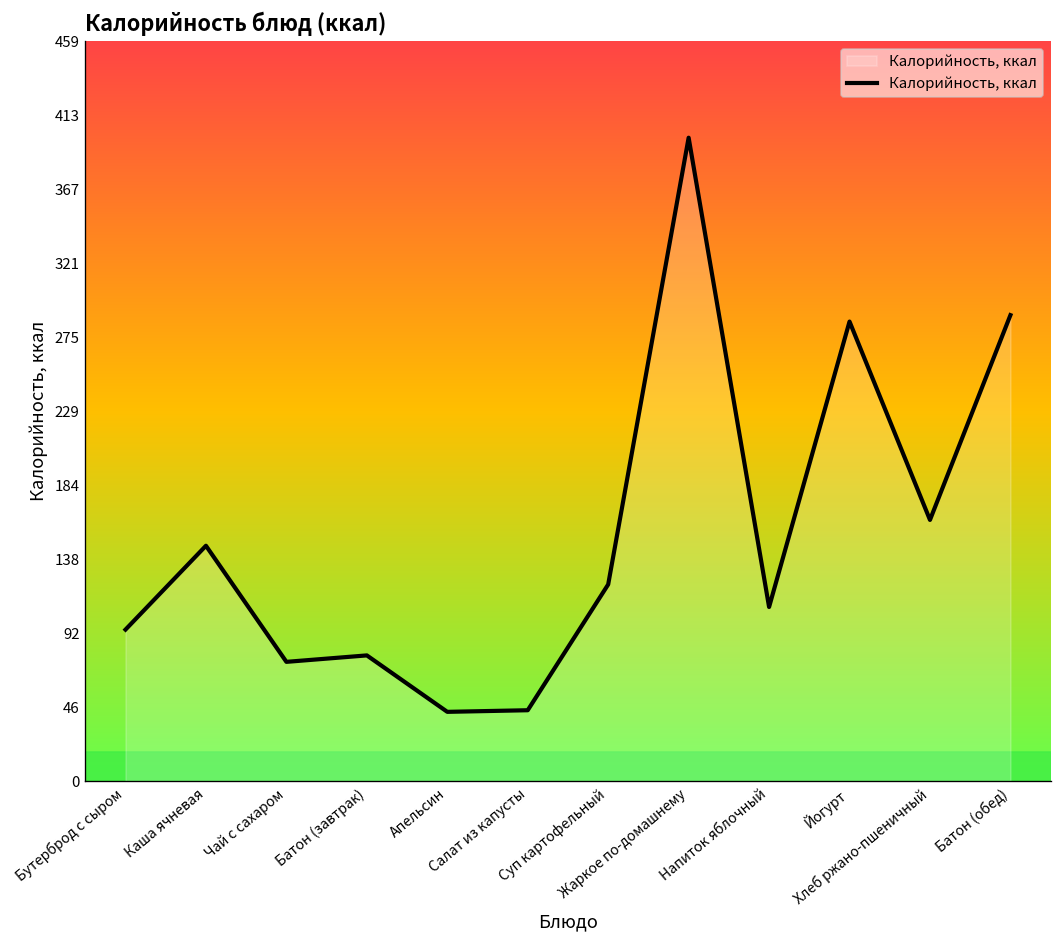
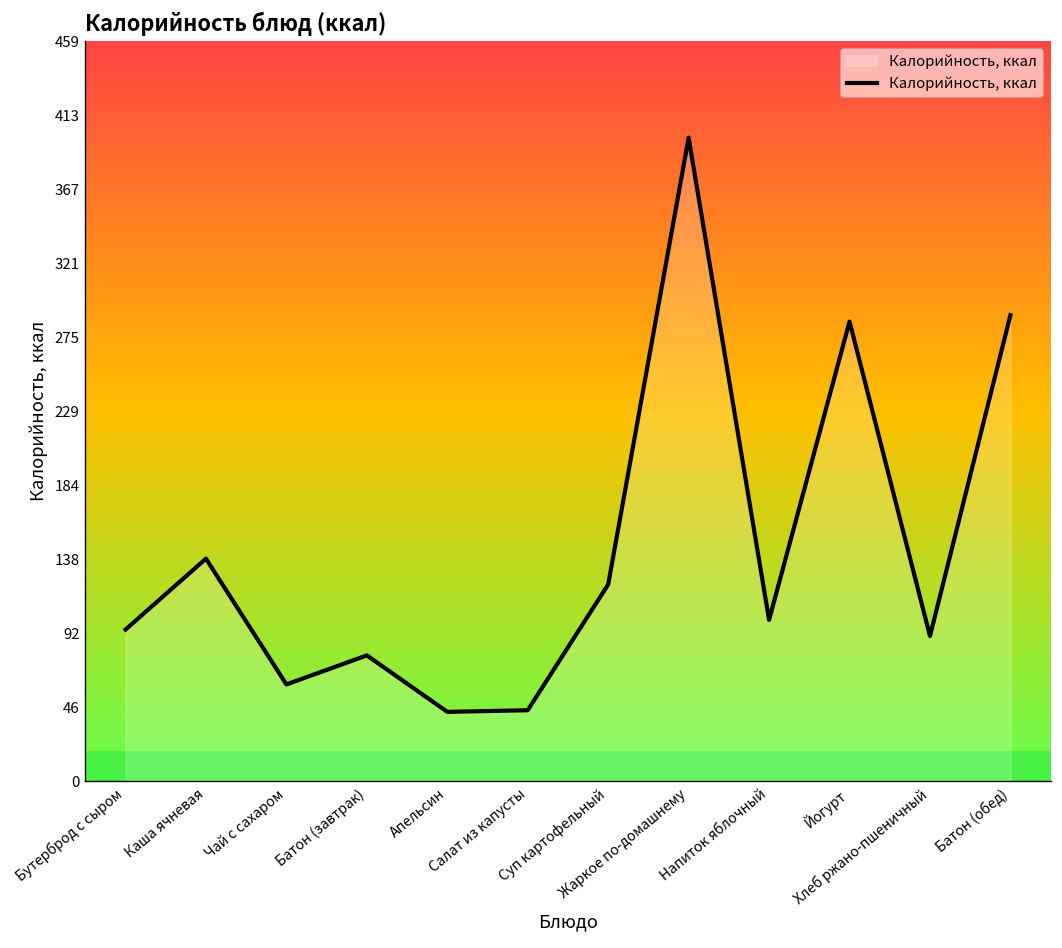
  {
    "Бутерброд с сыром": 94,
-   "Каша ячневая": 146,
-   "Чай с сахаром": 74,
+   "Каша ячневая": 138,
+   "Чай с сахаром": 60,
    "Батон (завтрак)": 78,
    "Апельсин": 43,
    "Салат из капусты": 44,
    "Суп картофельный": 122,
    "Жаркое по-домашнему": 399,
-   "Напиток яблочный": 108,
+   "Напиток яблочный": 100,
    "Йогурт": 285,
-   "Хлеб ржано-пшеничный": 162,
+   "Хлеб ржано-пшеничный": 90,
    "Батон (обед)": 289
  }
